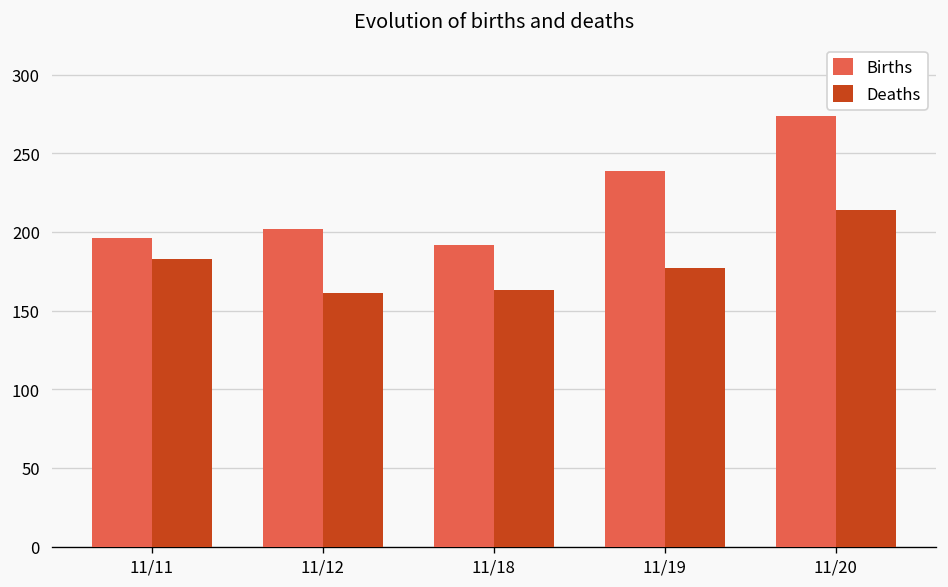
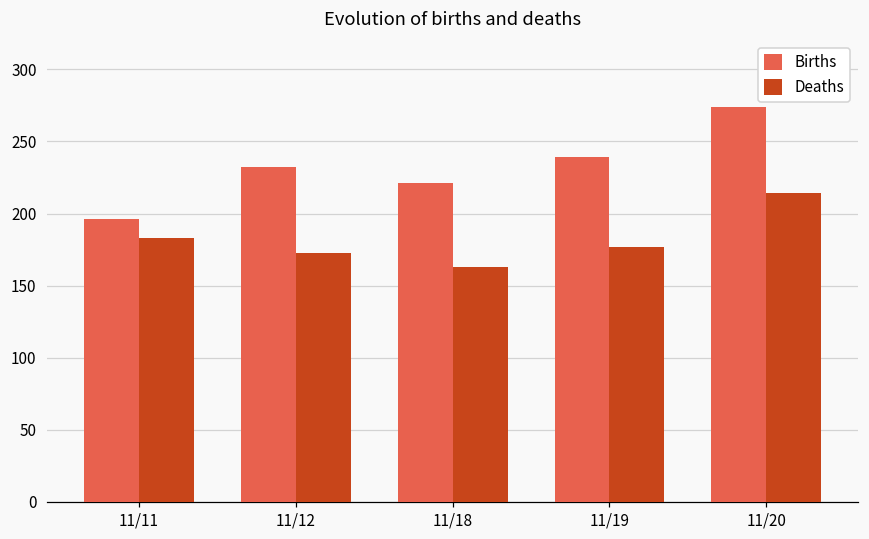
  {
    "Births": {
      "11/11": 196,
-     "11/12": 202,
-     "11/18": 192,
+     "11/12": 232,
+     "11/18": 221,
      "11/19": 239,
      "11/20": 274
    },
    "Deaths": {
      "11/11": 183,
-     "11/12": 161,
+     "11/12": 173,
      "11/18": 163,
      "11/19": 177,
      "11/20": 214
    }
  }
